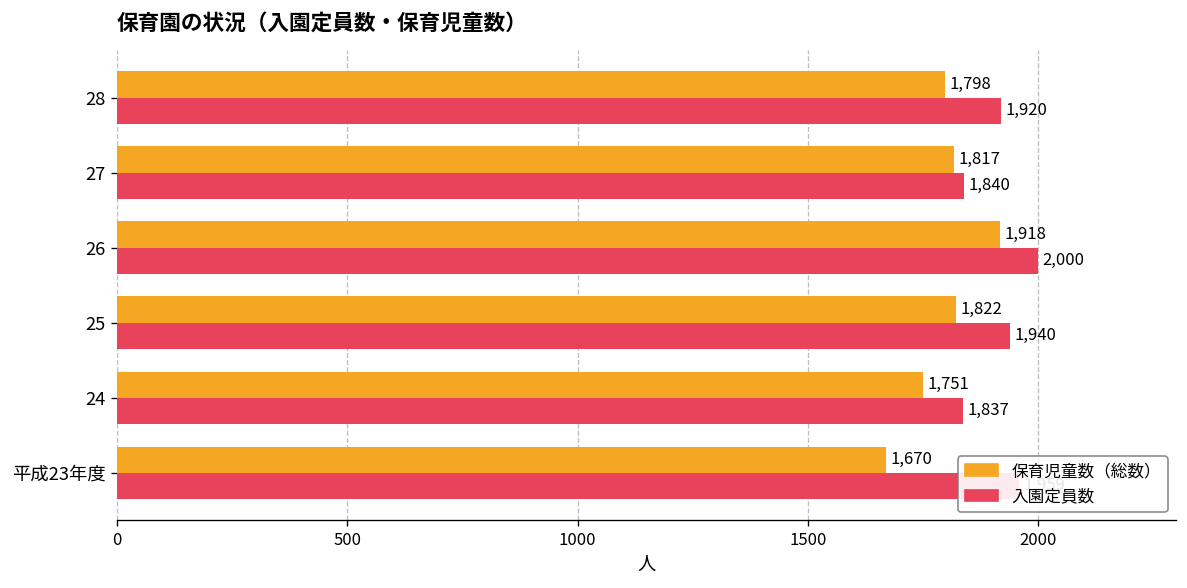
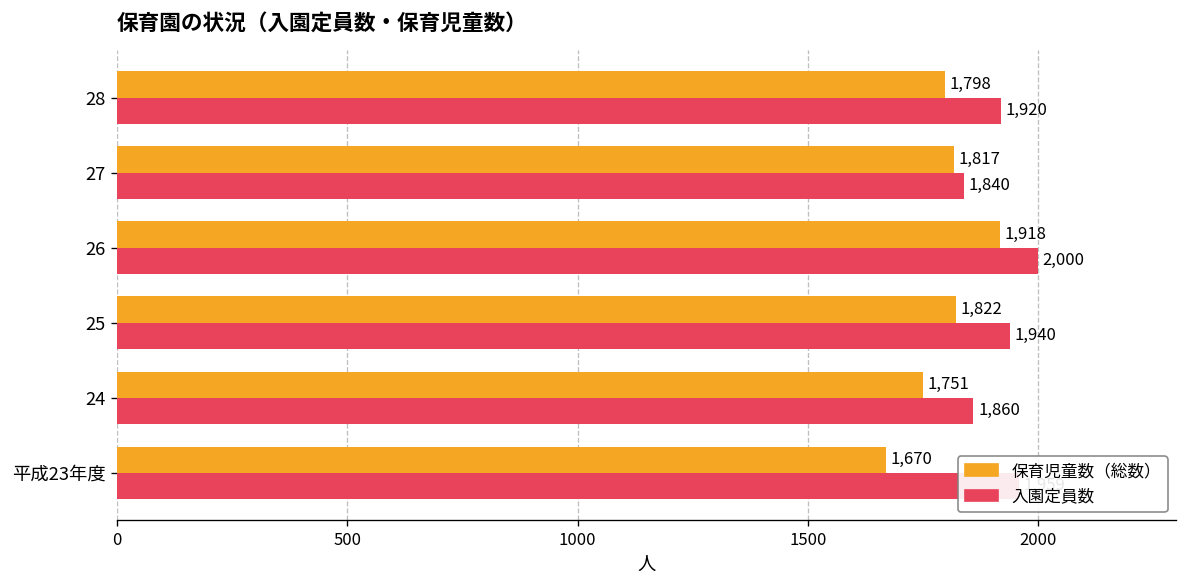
  {
    "保育児童数（総数）": {
      "28": "1,798",
      "27": "1,817",
      "26": "1,918",
      "25": "1,822",
      "24": "1,751",
      "平成23年度": "1,670"
    },
    "入園定員数": {
      "28": "1,920",
      "27": "1,840",
      "26": "2,000",
      "25": "1,940",
-     "24": "1,837"
+     "24": "1,860"
    }
  }
